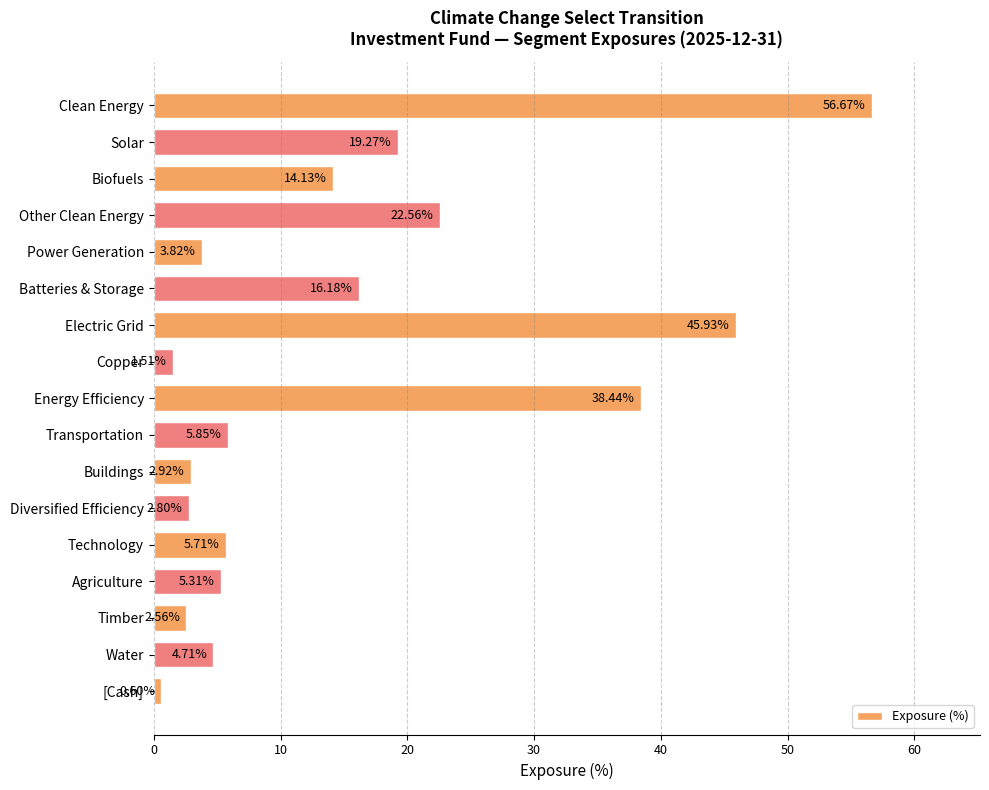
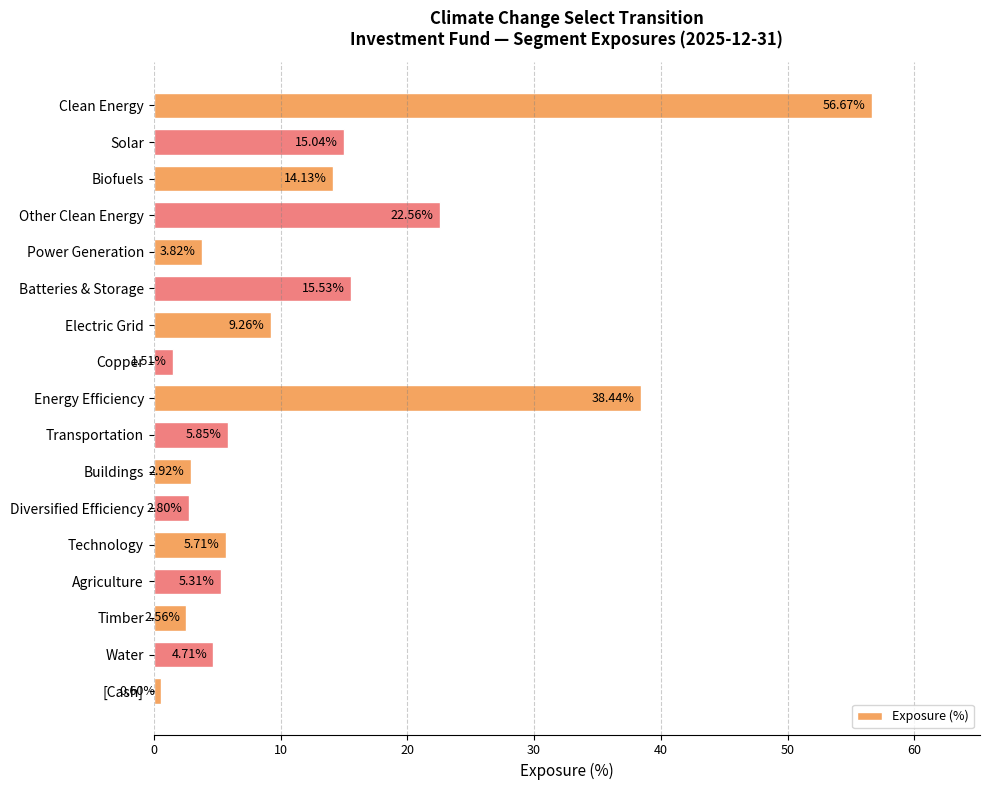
  {
    "Clean Energy": "56.67%",
-   "Solar": "19.27%",
+   "Solar": "15.04%",
    "Biofuels": "14.13%",
    "Other Clean Energy": "22.56%",
    "Power Generation": "3.82%",
-   "Batteries & Storage": "16.18%",
-   "Electric Grid": "45.93%",
+   "Batteries & Storage": "15.53%",
+   "Electric Grid": "9.26%",
    "Copper": "1.51%",
    "Energy Efficiency": "38.44%",
    "Transportation": "5.85%",
    "Buildings": "2.92%",
    "Diversified Efficiency": "2.80%",
    "Technology": "5.71%",
    "Agriculture": "5.31%",
    "Timber": "2.56%",
    "Water": "4.71%",
    "[Cash]": "0.60%"
  }
